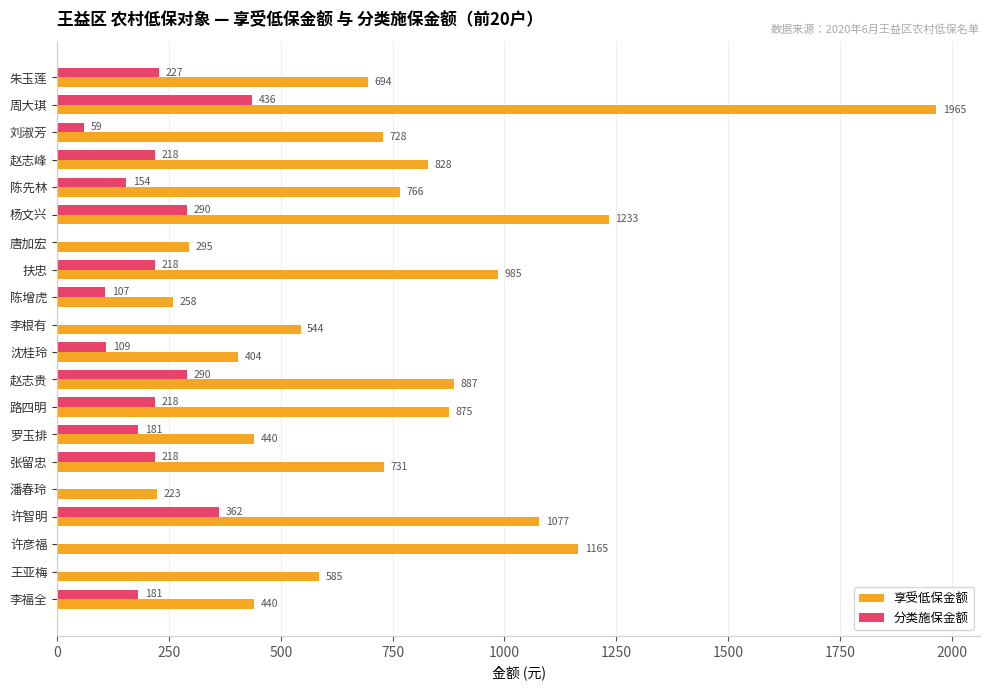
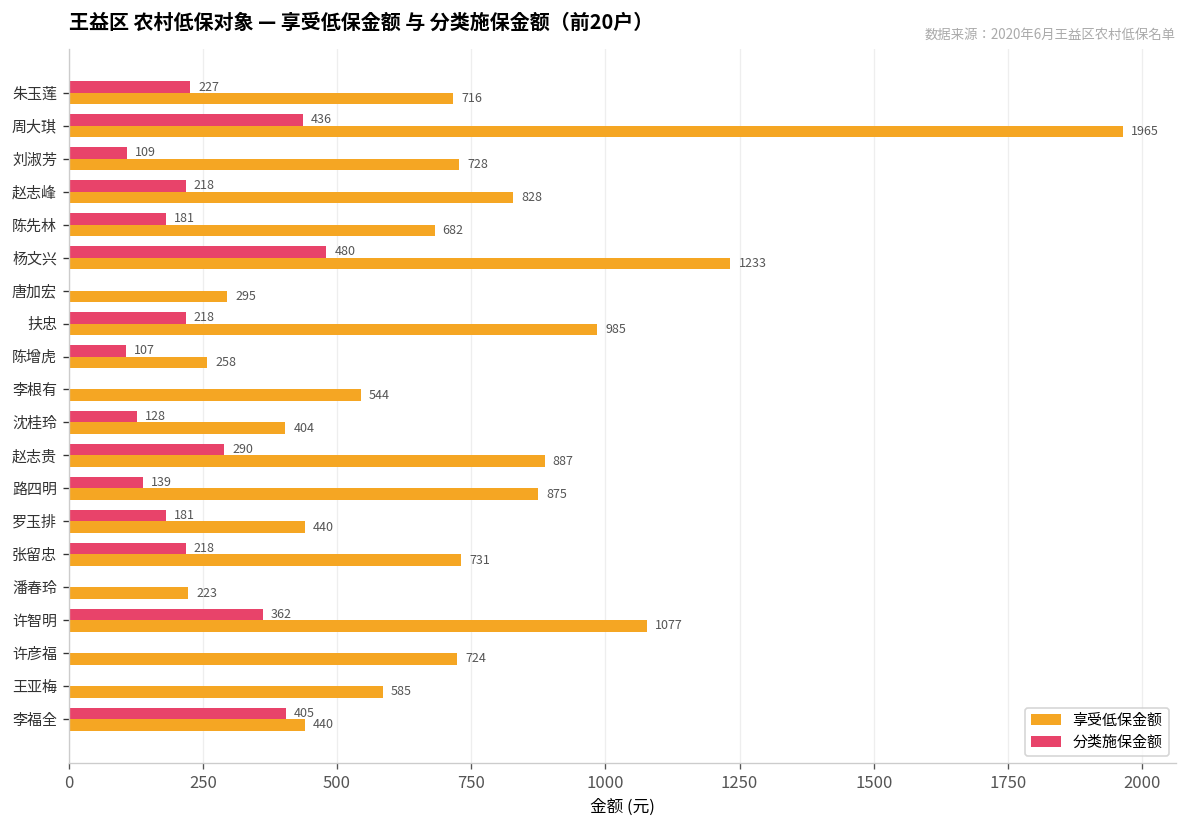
  {
    "享受低保金额": {
-     "朱玉莲": 694,
+     "朱玉莲": 716,
      "周大琪": 1965,
      "刘淑芳": 728,
      "赵志峰": 828,
-     "陈先林": 766,
+     "陈先林": 682,
      "杨文兴": 1233,
      "唐加宏": 295,
      "扶忠": 985,
      "陈增虎": 258,
      "李根有": 544,
      "沈桂玲": 404,
      "赵志贵": 887,
      "路四明": 875,
      "罗玉排": 440,
      "张留忠": 731,
      "潘春玲": 223,
      "许智明": 1077,
-     "许彦福": 1165,
+     "许彦福": 724,
      "王亚梅": 585,
      "李福全": 440
    },
    "分类施保金额": {
      "朱玉莲": 227,
      "周大琪": 436,
-     "刘淑芳": 59,
+     "刘淑芳": 109,
      "赵志峰": 218,
-     "陈先林": 154,
-     "杨文兴": 290,
+     "陈先林": 181,
+     "杨文兴": 480,
      "扶忠": 218,
      "陈增虎": 107,
-     "沈桂玲": 109,
+     "沈桂玲": 128,
      "赵志贵": 290,
-     "路四明": 218,
+     "路四明": 139,
      "罗玉排": 181,
      "张留忠": 218,
      "许智明": 362,
-     "李福全": 181
+     "李福全": 405
    }
  }
